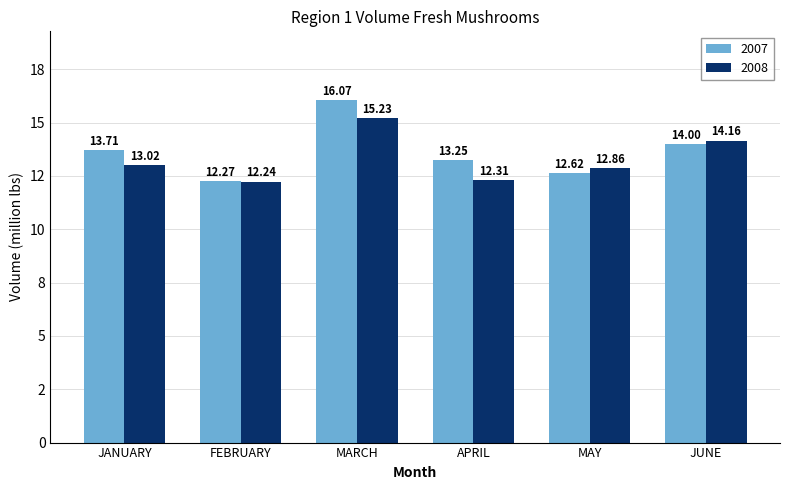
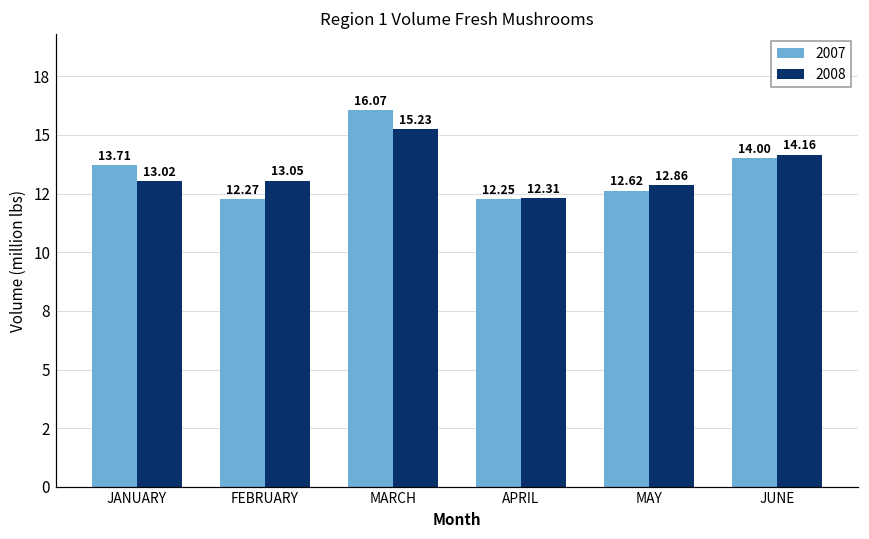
  {
    "2007": {
      "JANUARY": 13.71,
      "FEBRUARY": 12.27,
      "MARCH": 16.07,
-     "APRIL": 13.25,
+     "APRIL": 12.25,
      "MAY": 12.62,
      "JUNE": 14.00
    },
    "2008": {
      "JANUARY": 13.02,
-     "FEBRUARY": 12.24,
+     "FEBRUARY": 13.05,
      "MARCH": 15.23,
      "APRIL": 12.31,
      "MAY": 12.86,
      "JUNE": 14.16
    }
  }
